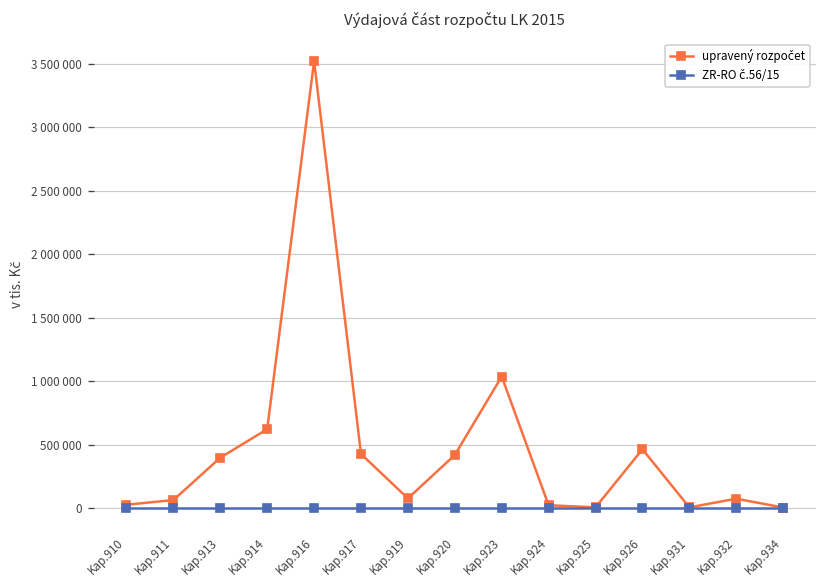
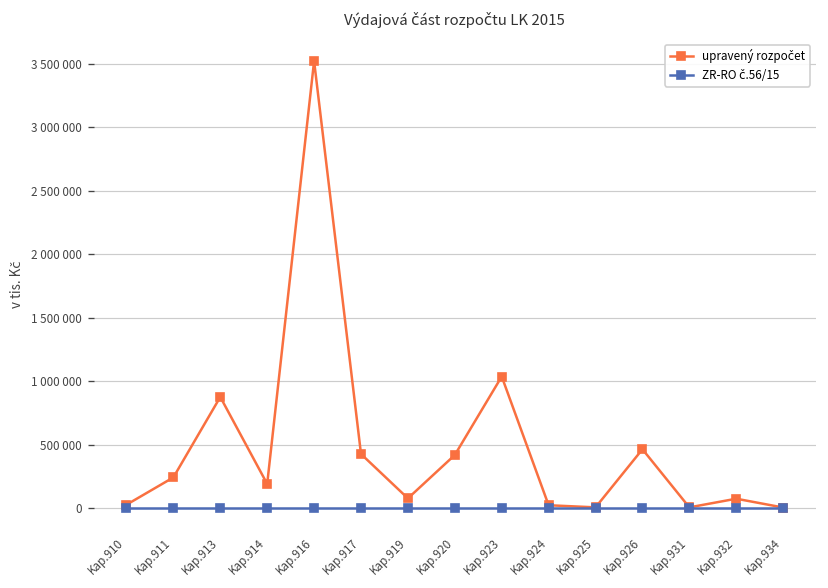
  {
    "upravený rozpočet": {
      "Kap.910": 30000,
-     "Kap.911": 60000,
-     "Kap.913": 400000,
-     "Kap.914": 620000,
+     "Kap.911": 240000,
+     "Kap.913": 880000,
+     "Kap.914": 190000,
      "Kap.916": 3520000,
      "Kap.917": 430000,
      "Kap.919": 80000,
      "Kap.920": 420000,
      "Kap.923": 1040000,
      "Kap.926": 460000,
      "Kap.932": 70000
    },
    "ZR-RO č.56/15": {
      "Kap.910": 0,
      "Kap.911": 0,
      "Kap.913": 0,
      "Kap.914": 0,
      "Kap.916": 0,
      "Kap.917": 0,
      "Kap.919": 0,
      "Kap.920": 0,
      "Kap.923": 0,
      "Kap.926": 0,
      "Kap.932": 0
    }
  }
